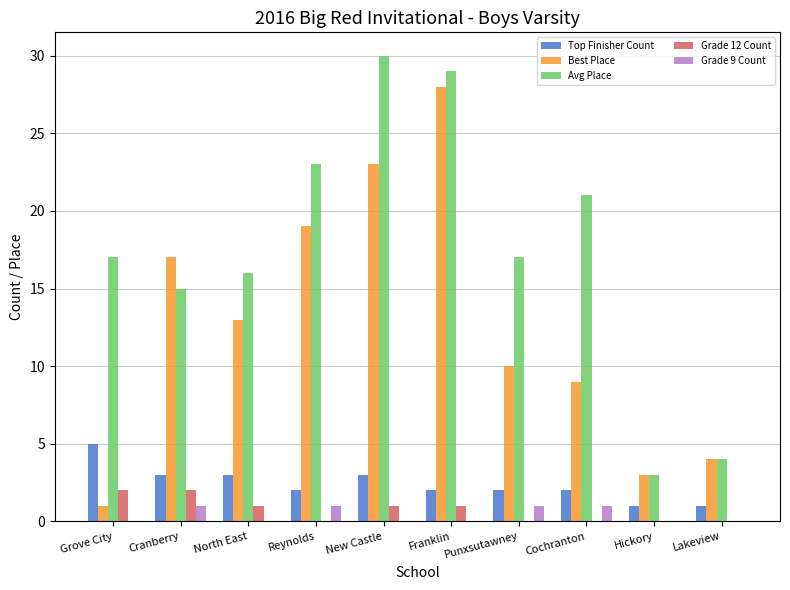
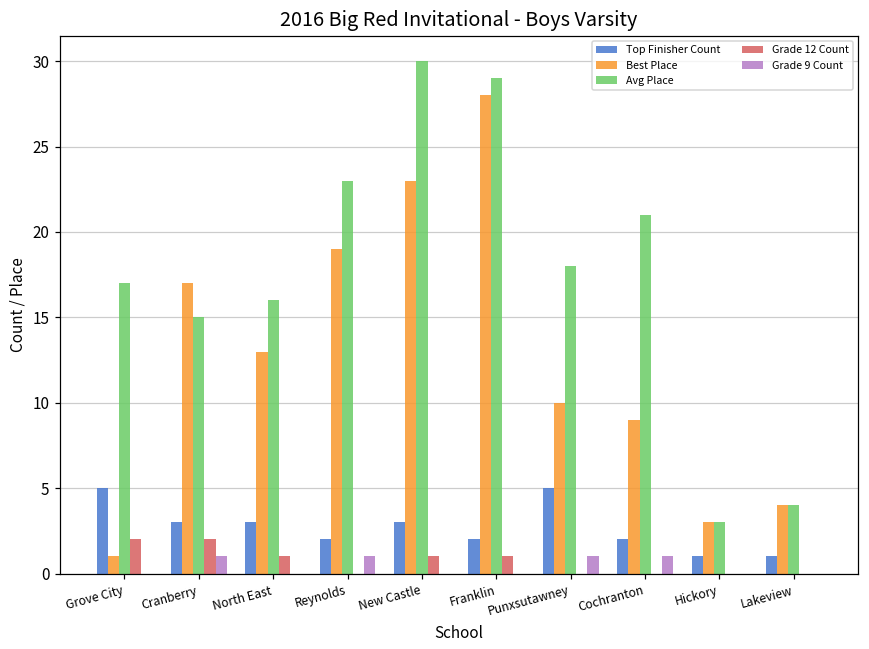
  {
    "Top Finisher Count": {
      "Grove City": 5,
      "Cranberry": 3,
      "North East": 3,
      "Reynolds": 2,
      "New Castle": 3,
      "Franklin": 2,
-     "Punxsutawney": 2,
+     "Punxsutawney": 5,
      "Cochranton": 2,
      "Hickory": 1,
      "Lakeview": 1
    },
    "Best Place": {
      "Grove City": 1,
      "Cranberry": 17,
      "North East": 13,
      "Reynolds": 19,
      "New Castle": 23,
      "Franklin": 28,
      "Punxsutawney": 10,
      "Cochranton": 9,
      "Hickory": 3,
      "Lakeview": 4
    },
    "Avg Place": {
      "Grove City": 17,
      "Cranberry": 15,
      "North East": 16,
      "Reynolds": 23,
      "New Castle": 30,
      "Franklin": 29,
-     "Punxsutawney": 17,
+     "Punxsutawney": 18,
      "Cochranton": 21,
      "Hickory": 3,
      "Lakeview": 4
    },
    "Grade 12 Count": {
      "Grove City": 2,
      "Cranberry": 2,
      "North East": 1,
      "Reynolds": 0,
      "New Castle": 1,
      "Franklin": 1,
      "Punxsutawney": 0,
      "Cochranton": 0,
      "Hickory": 0,
      "Lakeview": 0
    },
    "Grade 9 Count": {
      "Grove City": 0,
      "Cranberry": 1,
      "North East": 0,
      "Reynolds": 1,
      "New Castle": 0,
      "Franklin": 0,
      "Punxsutawney": 1,
      "Cochranton": 1,
      "Hickory": 0,
      "Lakeview": 0
    }
  }
